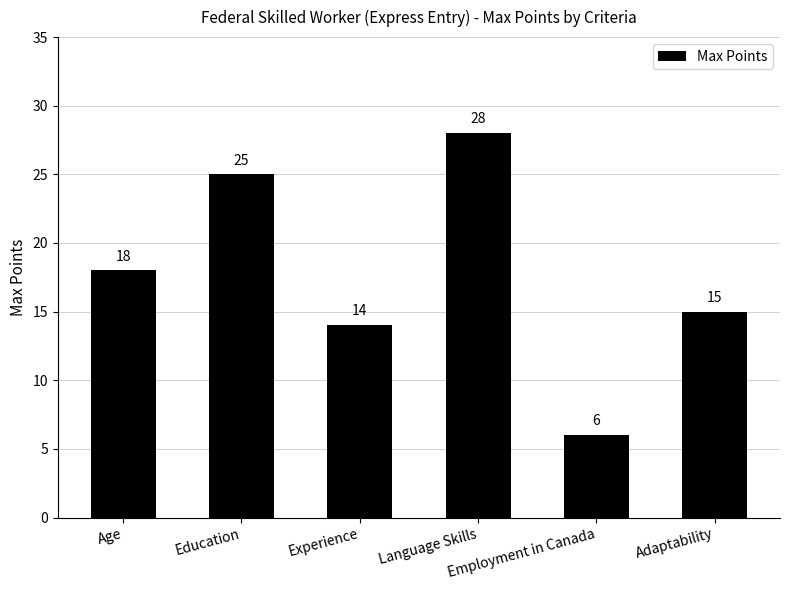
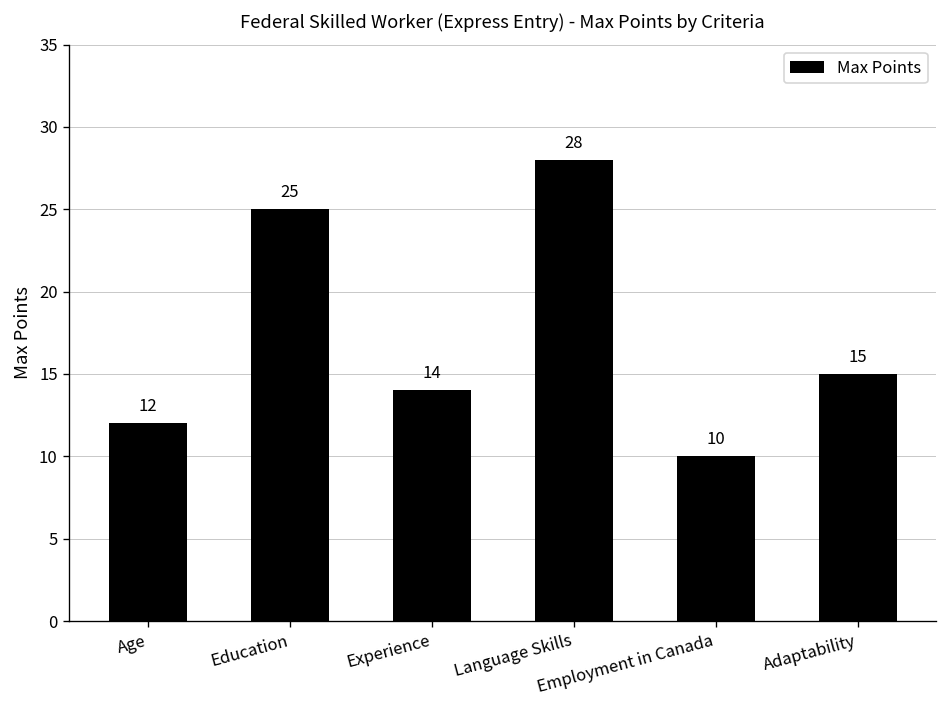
  {
-   "Age": 18,
+   "Age": 12,
    "Education": 25,
    "Experience": 14,
    "Language Skills": 28,
-   "Employment in Canada": 6,
+   "Employment in Canada": 10,
    "Adaptability": 15
  }
